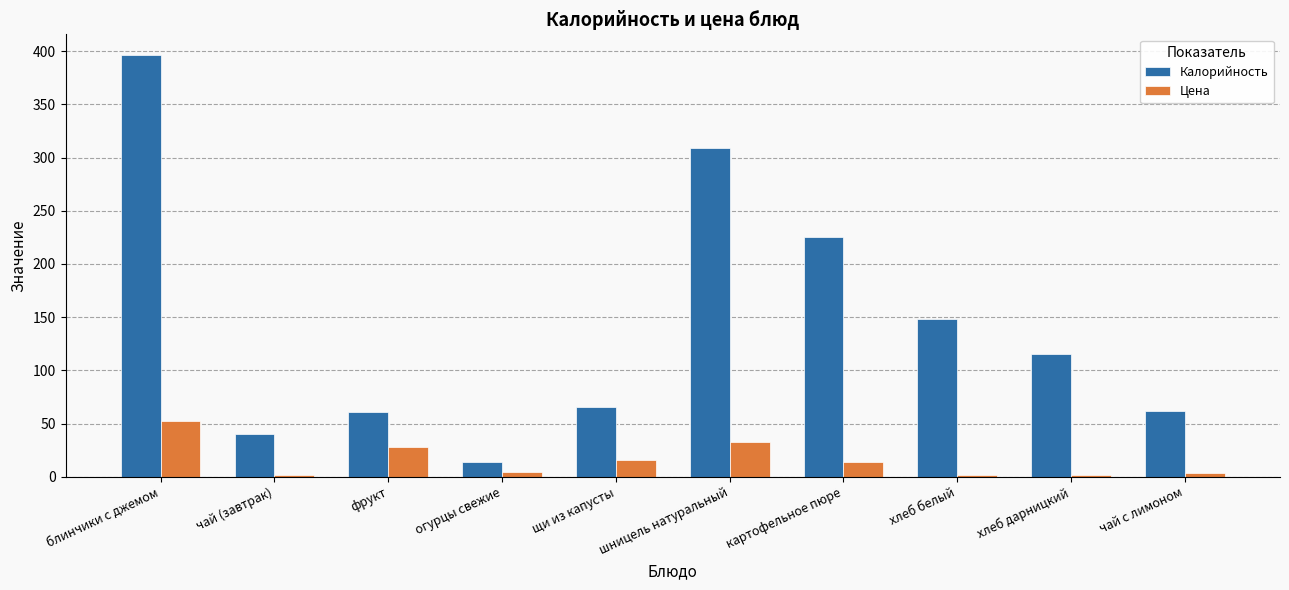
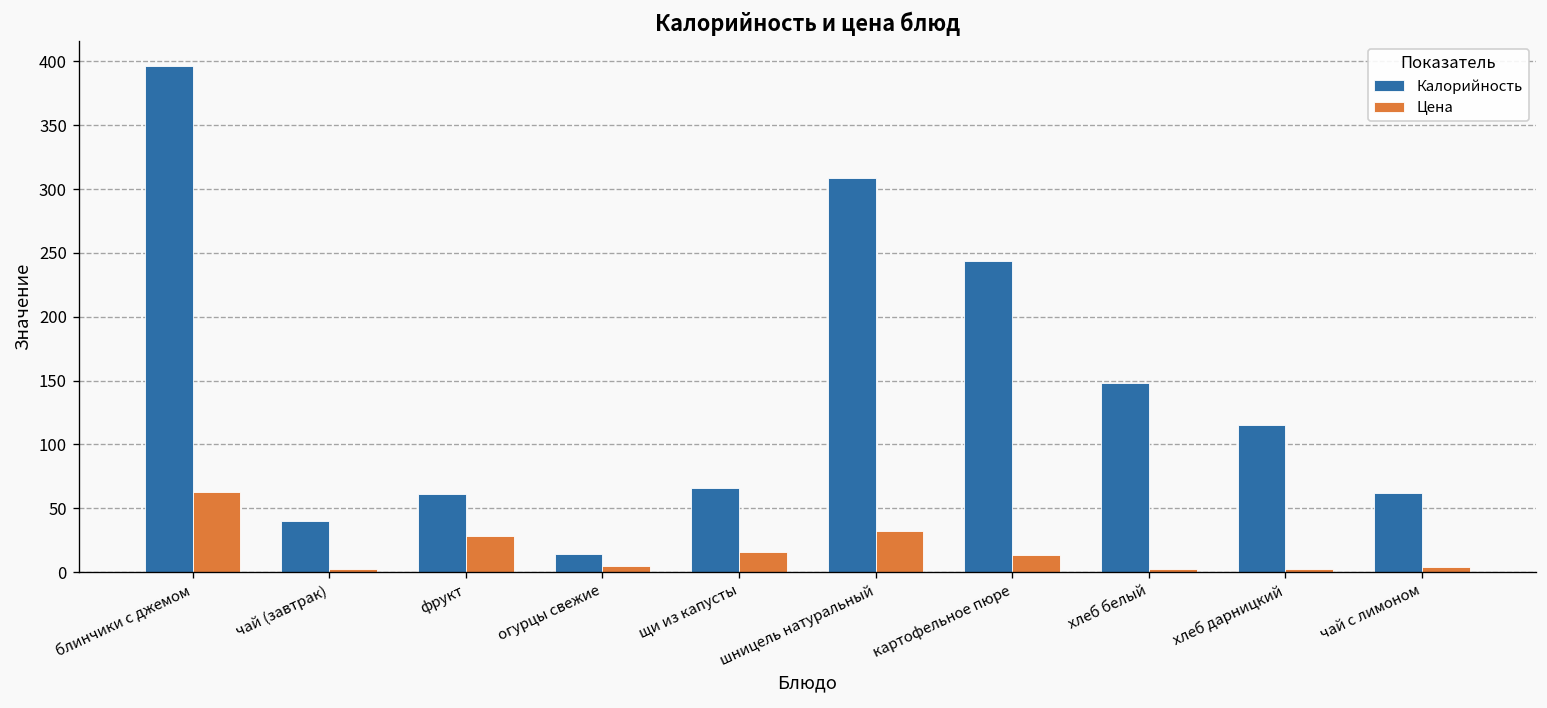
  {
    "Калорийность": {
      "блинчики с джемом": 396,
      "чай (завтрак)": 40,
      "фрукт": 61,
      "огурцы свежие": 14,
      "щи из капусты": 66,
      "шницель натуральный": 309,
-     "картофельное пюре": 225,
+     "картофельное пюре": 244,
      "хлеб белый": 148,
      "хлеб дарницкий": 115,
      "чай с лимоном": 62
    },
    "Цена": {
-     "блинчики с джемом": 53,
+     "блинчики с джемом": 63,
      "фрукт": 28,
      "огурцы свежие": 5,
      "щи из капусты": 16,
      "шницель натуральный": 32,
      "картофельное пюре": 14,
      "чай с лимоном": 4
    }
  }
